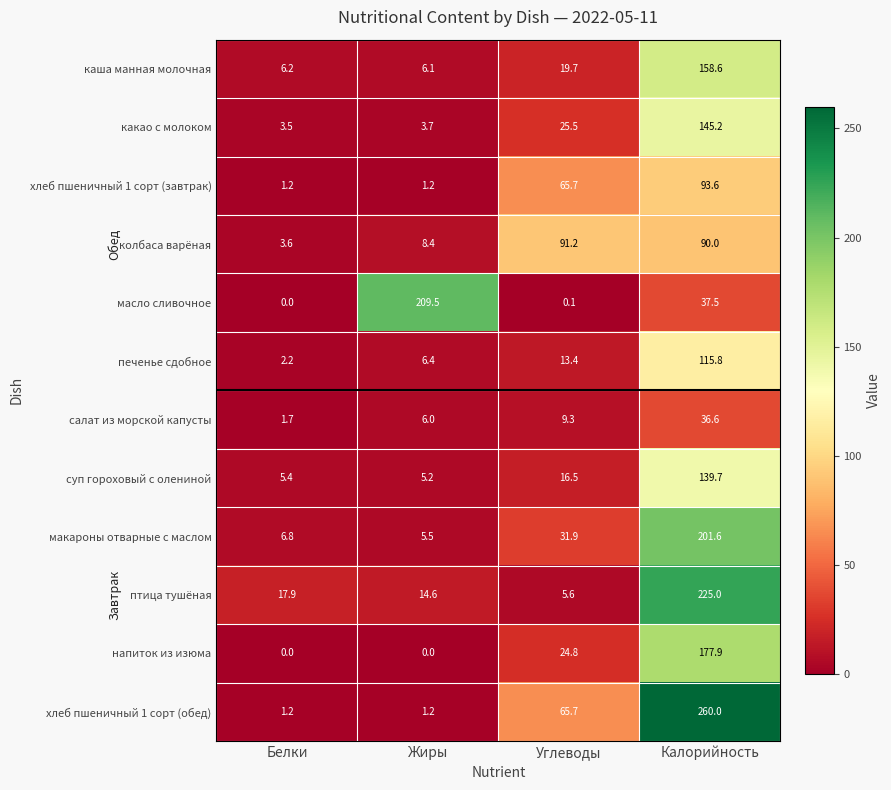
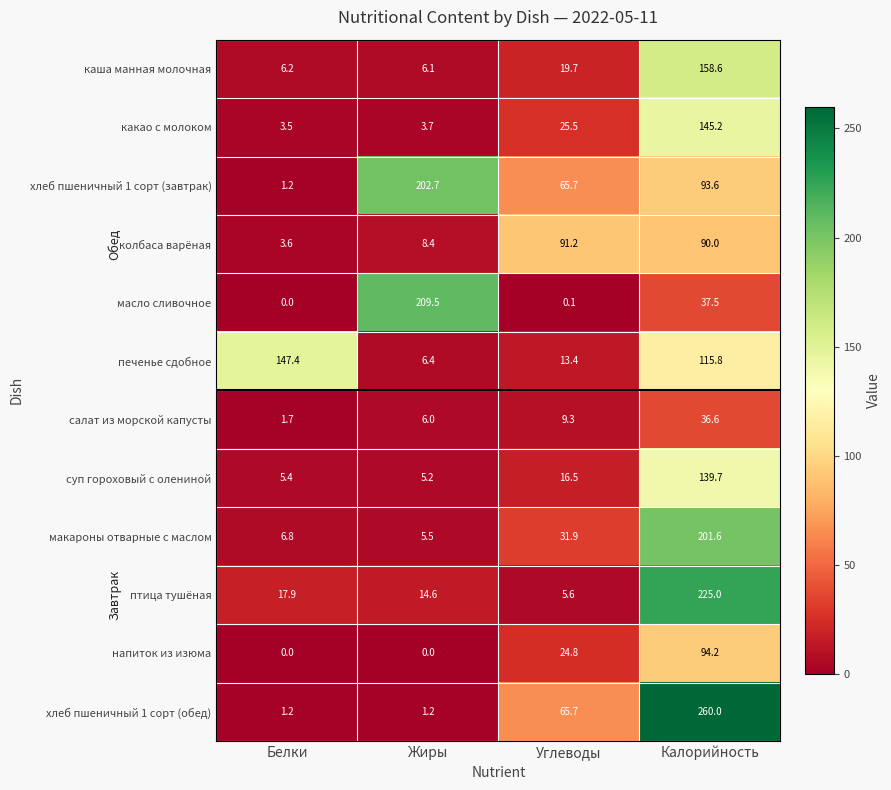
  {
    "каша манная молочная": {
      "Белки": 6.2,
      "Жиры": 6.1,
      "Углеводы": 19.7,
      "Калорийность": 158.6
    },
    "какао с молоком": {
      "Белки": 3.5,
      "Жиры": 3.7,
      "Углеводы": 25.5,
      "Калорийность": 145.2
    },
    "хлеб пшеничный 1 сорт (завтрак)": {
      "Белки": 1.2,
-     "Жиры": 1.2,
+     "Жиры": 202.7,
      "Углеводы": 65.7,
      "Калорийность": 93.6
    },
    "колбаса варёная": {
      "Белки": 3.6,
      "Жиры": 8.4,
      "Углеводы": 91.2,
      "Калорийность": 90.0
    },
    "масло сливочное": {
      "Белки": 0.0,
      "Жиры": 209.5,
      "Углеводы": 0.1,
      "Калорийность": 37.5
    },
    "печенье сдобное": {
-     "Белки": 2.2,
+     "Белки": 147.4,
      "Жиры": 6.4,
      "Углеводы": 13.4,
      "Калорийность": 115.8
    },
    "салат из морской капусты": {
      "Белки": 1.7,
      "Жиры": 6.0,
      "Углеводы": 9.3,
      "Калорийность": 36.6
    },
    "суп гороховый с олениной": {
      "Белки": 5.4,
      "Жиры": 5.2,
      "Углеводы": 16.5,
      "Калорийность": 139.7
    },
    "макароны отварные с маслом": {
      "Белки": 6.8,
      "Жиры": 5.5,
      "Углеводы": 31.9,
      "Калорийность": 201.6
    },
    "птица тушёная": {
      "Белки": 17.9,
      "Жиры": 14.6,
      "Углеводы": 5.6,
      "Калорийность": 225.0
    },
    "напиток из изюма": {
      "Белки": 0.0,
      "Жиры": 0.0,
      "Углеводы": 24.8,
-     "Калорийность": 177.9
+     "Калорийность": 94.2
    },
    "хлеб пшеничный 1 сорт (обед)": {
      "Белки": 1.2,
      "Жиры": 1.2,
      "Углеводы": 65.7,
      "Калорийность": 260.0
    }
  }
